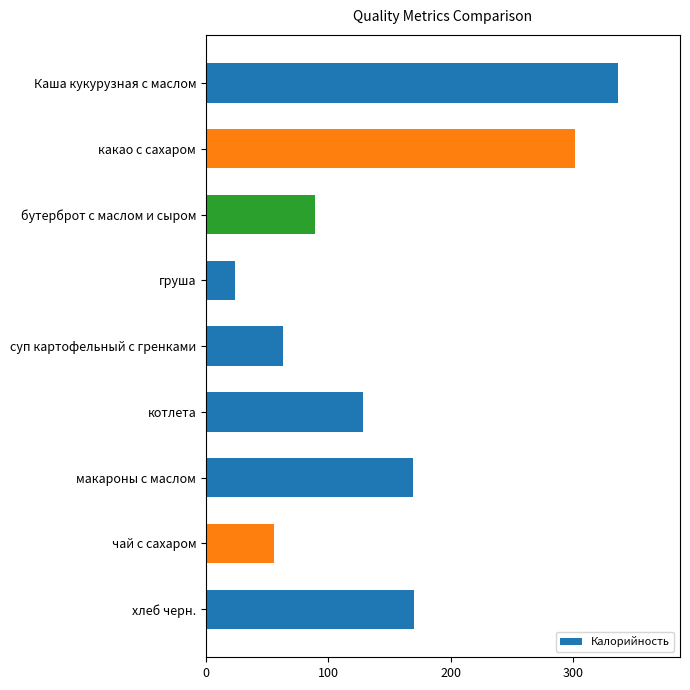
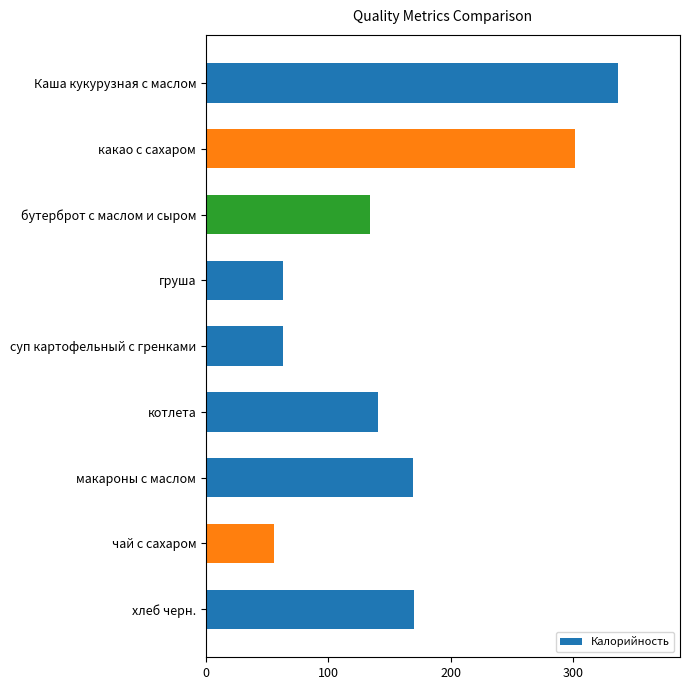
  {
    "Каша кукурузная с маслом": 337,
    "какао с сахаром": 302,
-   "бутерброт с маслом и сыром": 89,
-   "груша": 24,
+   "бутерброт с маслом и сыром": 134,
+   "груша": 63,
    "суп картофельный с гренками": 63,
-   "котлета": 128,
+   "котлета": 141,
    "макароны с маслом": 169,
    "чай с сахаром": 56,
    "хлеб черн.": 170
  }
